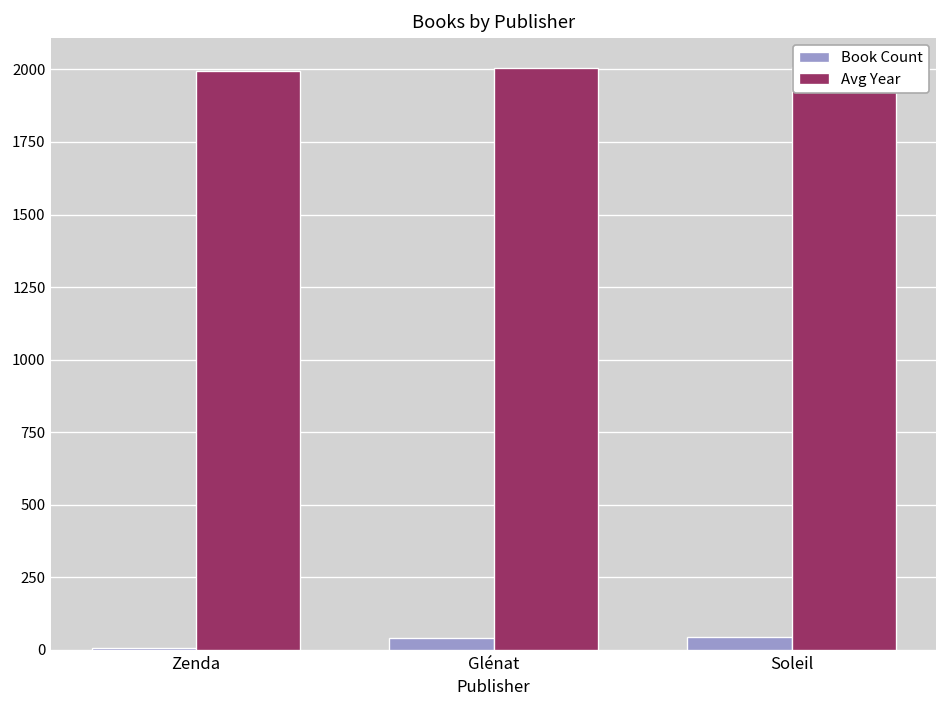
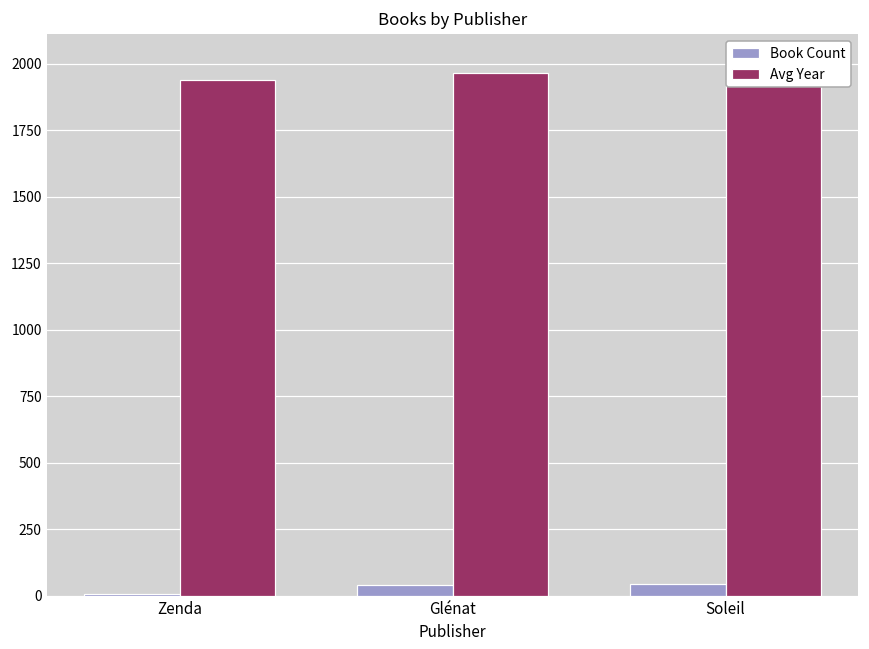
  {
    "Book Count": {
      "Glénat": 40,
      "Soleil": 40
    },
    "Avg Year": {
-     "Zenda": 2000,
-     "Glénat": 2000
+     "Zenda": 1940,
+     "Glénat": 1960
    }
  }
